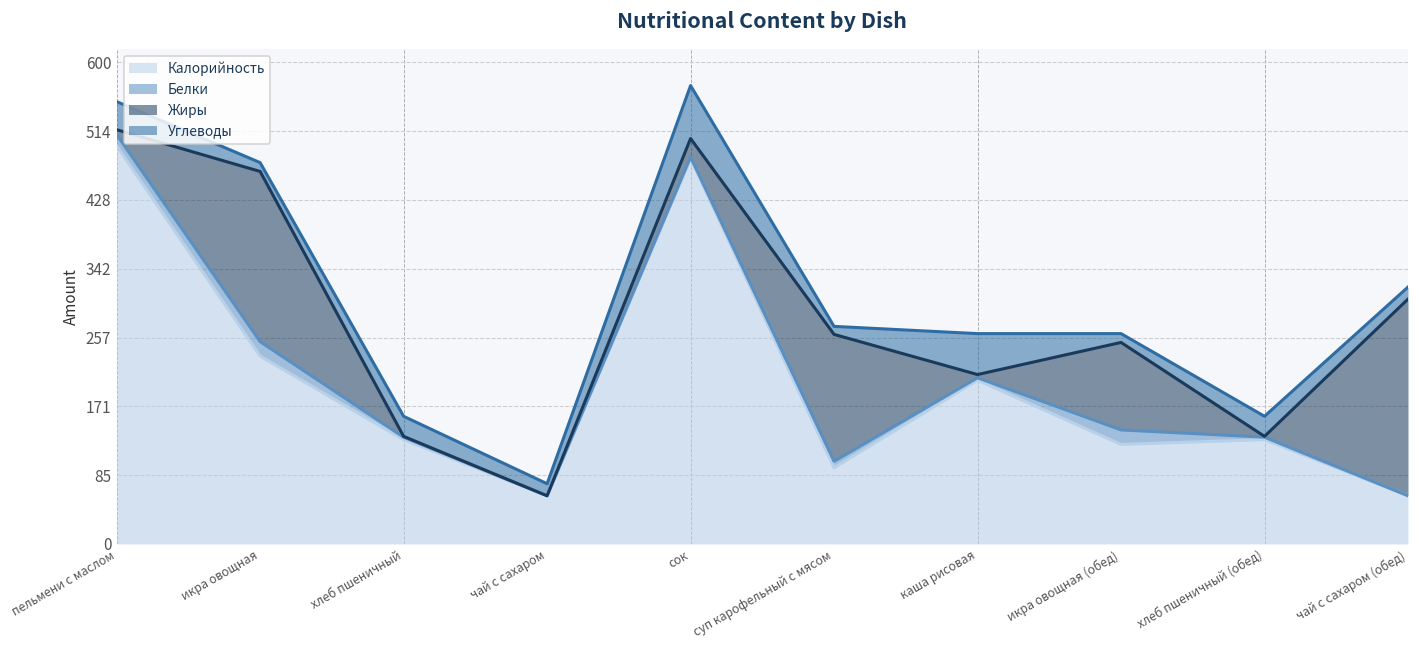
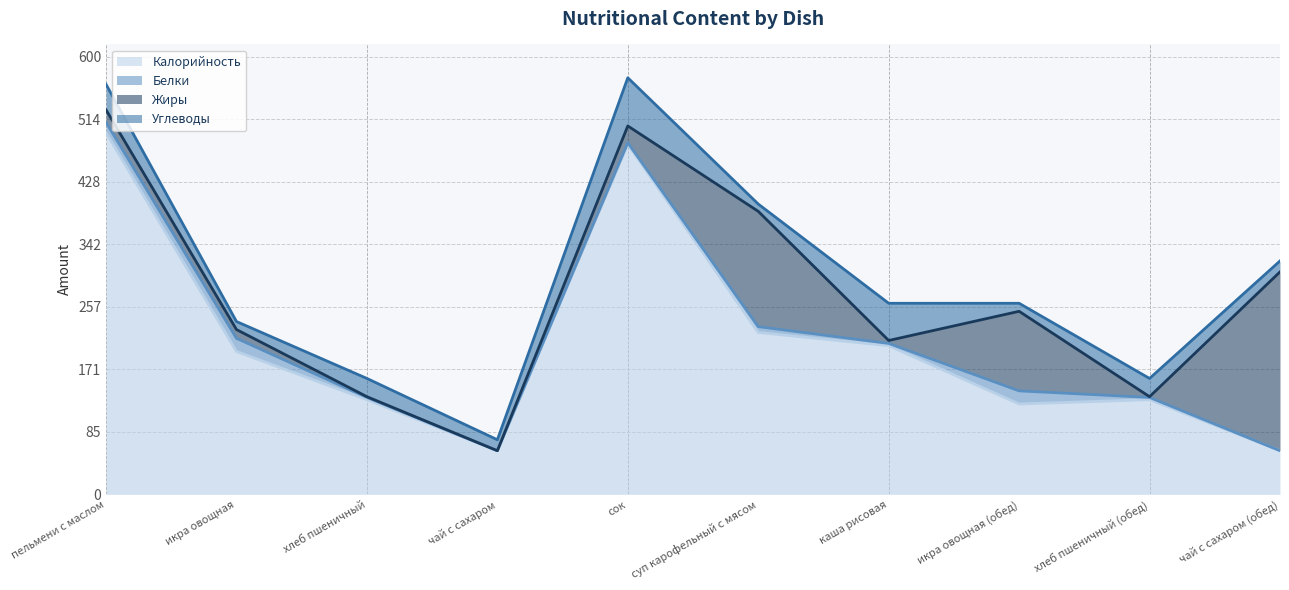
  {
    "Калорийность": {
      "пельмени с маслом": 500,
-     "икра овощная": 230,
-     "суп карофельный с мясом": 100,
+     "икра овощная": 200,
+     "суп карофельный с мясом": 220,
      "икра овощная (обед)": 120
    },
    "Жиры": {
-     "пельмени с маслом": 10,
-     "икра овощная": 210,
+     "пельмени с маслом": 20,
+     "икра овощная": 10,
      "сок": 20,
      "суп карофельный с мясом": 160,
      "каша рисовая": 0,
      "икра овощная (обед)": 110,
      "чай с сахаром (обед)": 250
    }
  }
